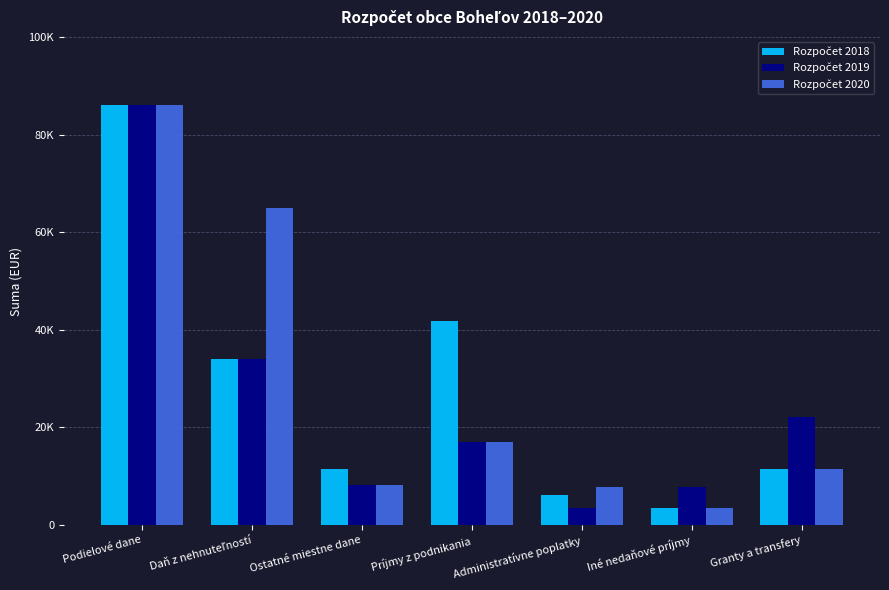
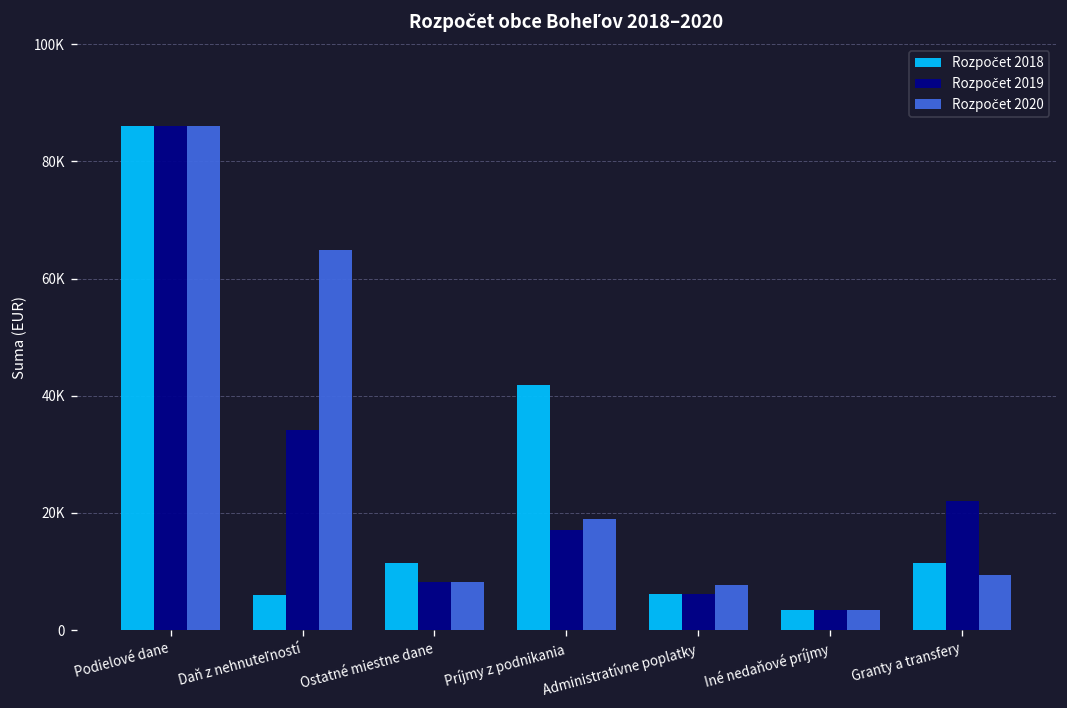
  {
    "Rozpočet 2018": {
      "Podielové dane": 86000,
-     "Daň z nehnuteľností": 34000,
+     "Daň z nehnuteľností": 6000,
      "Ostatné miestne dane": 11000,
      "Príjmy z podnikania": 42000,
      "Administratívne poplatky": 6000,
      "Iné nedaňové príjmy": 4000,
      "Granty a transfery": 12000
    },
    "Rozpočet 2019": {
      "Podielové dane": 86000,
      "Daň z nehnuteľností": 34000,
      "Ostatné miestne dane": 8000,
      "Príjmy z podnikania": 17000,
-     "Administratívne poplatky": 3000,
-     "Iné nedaňové príjmy": 8000,
+     "Administratívne poplatky": 6000,
+     "Iné nedaňové príjmy": 4000,
      "Granty a transfery": 22000
    },
    "Rozpočet 2020": {
      "Podielové dane": 86000,
      "Daň z nehnuteľností": 65000,
      "Ostatné miestne dane": 8000,
-     "Príjmy z podnikania": 17000,
+     "Príjmy z podnikania": 19000,
      "Administratívne poplatky": 8000,
      "Iné nedaňové príjmy": 4000,
-     "Granty a transfery": 12000
+     "Granty a transfery": 9000
    }
  }
